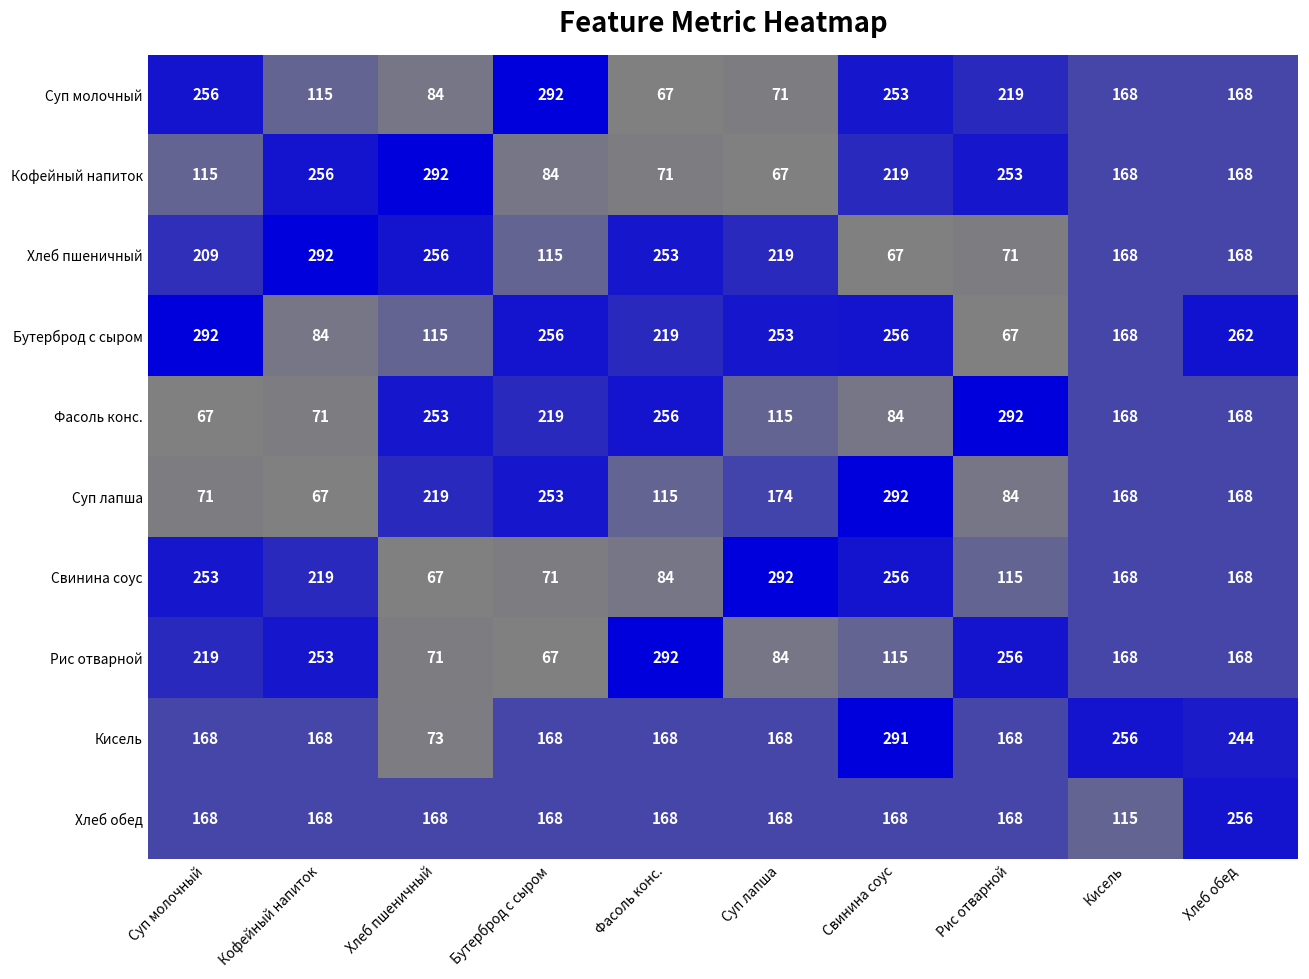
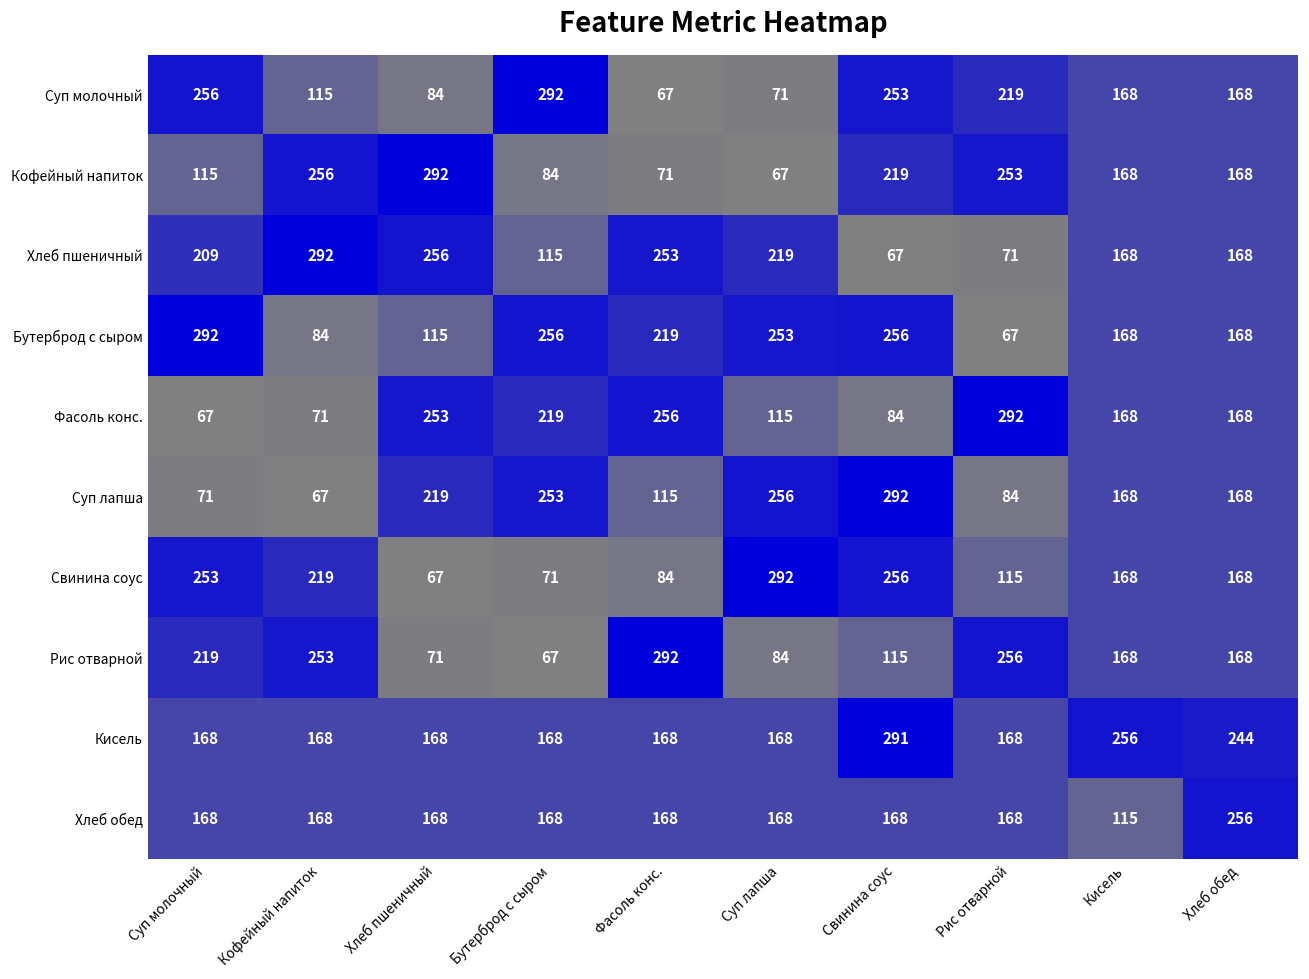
  {
    "Суп молочный": {
      "Суп молочный": 256,
      "Кофейный напиток": 115,
      "Хлеб пшеничный": 84,
      "Бутерброд с сыром": 292,
      "Фасоль конс.": 67,
      "Суп лапша": 71,
      "Свинина соус": 253,
      "Рис отварной": 219,
      "Кисель": 168,
      "Хлеб обед": 168
    },
    "Кофейный напиток": {
      "Суп молочный": 115,
      "Кофейный напиток": 256,
      "Хлеб пшеничный": 292,
      "Бутерброд с сыром": 84,
      "Фасоль конс.": 71,
      "Суп лапша": 67,
      "Свинина соус": 219,
      "Рис отварной": 253,
      "Кисель": 168,
      "Хлеб обед": 168
    },
    "Хлеб пшеничный": {
      "Суп молочный": 209,
      "Кофейный напиток": 292,
      "Хлеб пшеничный": 256,
      "Бутерброд с сыром": 115,
      "Фасоль конс.": 253,
      "Суп лапша": 219,
      "Свинина соус": 67,
      "Рис отварной": 71,
      "Кисель": 168,
      "Хлеб обед": 168
    },
    "Бутерброд с сыром": {
      "Суп молочный": 292,
      "Кофейный напиток": 84,
      "Хлеб пшеничный": 115,
      "Бутерброд с сыром": 256,
      "Фасоль конс.": 219,
      "Суп лапша": 253,
      "Свинина соус": 256,
      "Рис отварной": 67,
      "Кисель": 168,
-     "Хлеб обед": 262
+     "Хлеб обед": 168
    },
    "Фасоль конс.": {
      "Суп молочный": 67,
      "Кофейный напиток": 71,
      "Хлеб пшеничный": 253,
      "Бутерброд с сыром": 219,
      "Фасоль конс.": 256,
      "Суп лапша": 115,
      "Свинина соус": 84,
      "Рис отварной": 292,
      "Кисель": 168,
      "Хлеб обед": 168
    },
    "Суп лапша": {
      "Суп молочный": 71,
      "Кофейный напиток": 67,
      "Хлеб пшеничный": 219,
      "Бутерброд с сыром": 253,
      "Фасоль конс.": 115,
-     "Суп лапша": 174,
+     "Суп лапша": 256,
      "Свинина соус": 292,
      "Рис отварной": 84,
      "Кисель": 168,
      "Хлеб обед": 168
    },
    "Свинина соус": {
      "Суп молочный": 253,
      "Кофейный напиток": 219,
      "Хлеб пшеничный": 67,
      "Бутерброд с сыром": 71,
      "Фасоль конс.": 84,
      "Суп лапша": 292,
      "Свинина соус": 256,
      "Рис отварной": 115,
      "Кисель": 168,
      "Хлеб обед": 168
    },
    "Рис отварной": {
      "Суп молочный": 219,
      "Кофейный напиток": 253,
      "Хлеб пшеничный": 71,
      "Бутерброд с сыром": 67,
      "Фасоль конс.": 292,
      "Суп лапша": 84,
      "Свинина соус": 115,
      "Рис отварной": 256,
      "Кисель": 168,
      "Хлеб обед": 168
    },
    "Кисель": {
      "Суп молочный": 168,
      "Кофейный напиток": 168,
-     "Хлеб пшеничный": 73,
+     "Хлеб пшеничный": 168,
      "Бутерброд с сыром": 168,
      "Фасоль конс.": 168,
      "Суп лапша": 168,
      "Свинина соус": 291,
      "Рис отварной": 168,
      "Кисель": 256,
      "Хлеб обед": 244
    },
    "Хлеб обед": {
      "Суп молочный": 168,
      "Кофейный напиток": 168,
      "Хлеб пшеничный": 168,
      "Бутерброд с сыром": 168,
      "Фасоль конс.": 168,
      "Суп лапша": 168,
      "Свинина соус": 168,
      "Рис отварной": 168,
      "Кисель": 115,
      "Хлеб обед": 256
    }
  }
